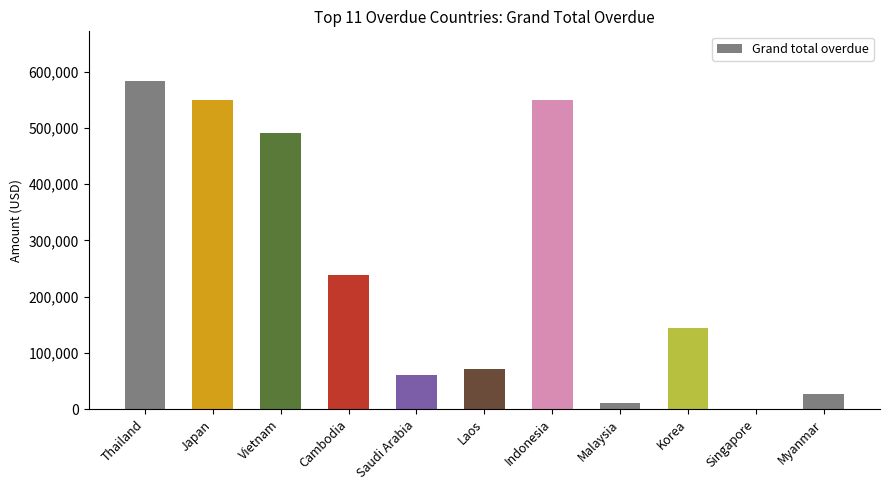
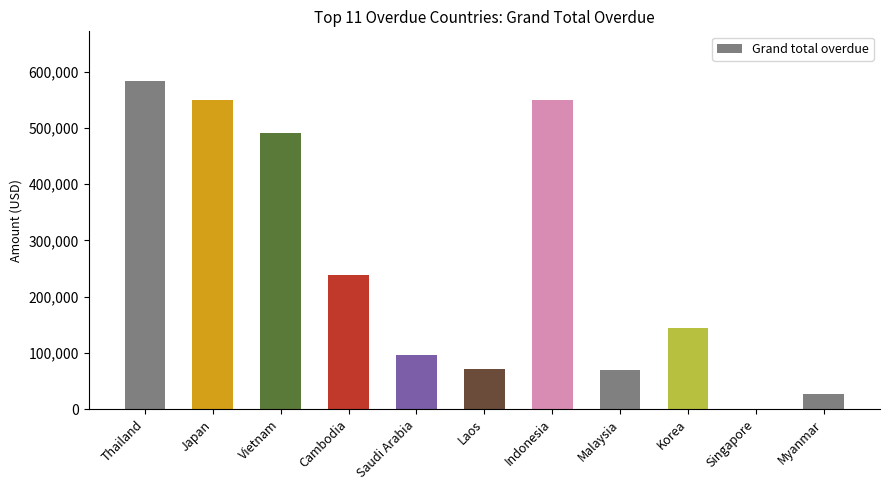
  {
    "Thailand": "580,000",
    "Japan": "550,000",
    "Vietnam": "490,000",
    "Cambodia": "240,000",
-   "Saudi Arabia": "60,000",
+   "Saudi Arabia": "100,000",
    "Laos": "70,000",
    "Indonesia": "550,000",
-   "Malaysia": "10,000",
+   "Malaysia": "70,000",
    "Korea": "140,000",
    "Myanmar": "30,000"
  }
